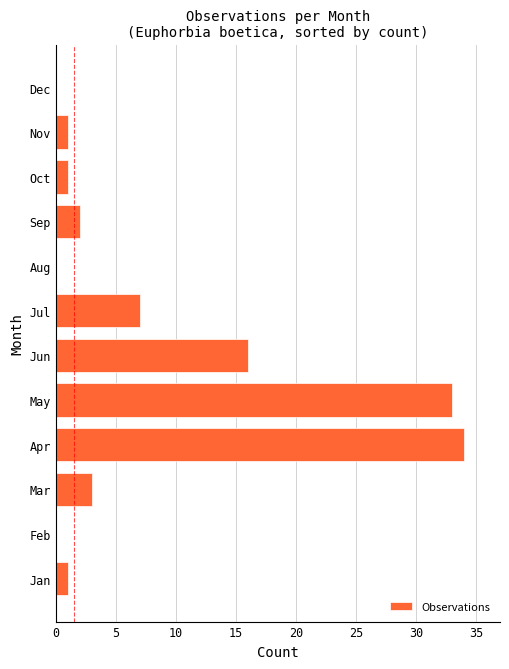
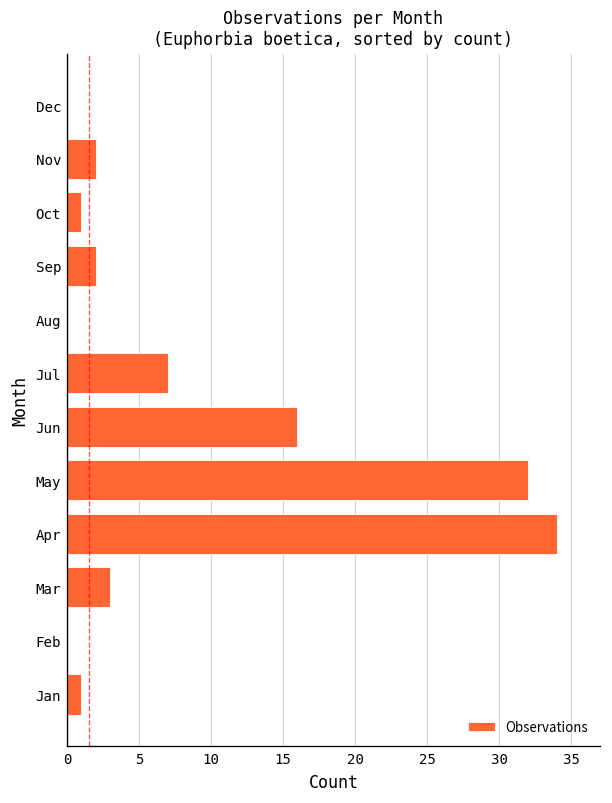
  {
    "Dec": 0,
-   "Nov": 1,
+   "Nov": 2,
    "Oct": 1,
    "Sep": 2,
    "Aug": 0,
    "Jul": 7,
    "Jun": 16,
-   "May": 33,
+   "May": 32,
    "Apr": 34,
    "Mar": 3,
    "Feb": 0,
    "Jan": 1
  }
